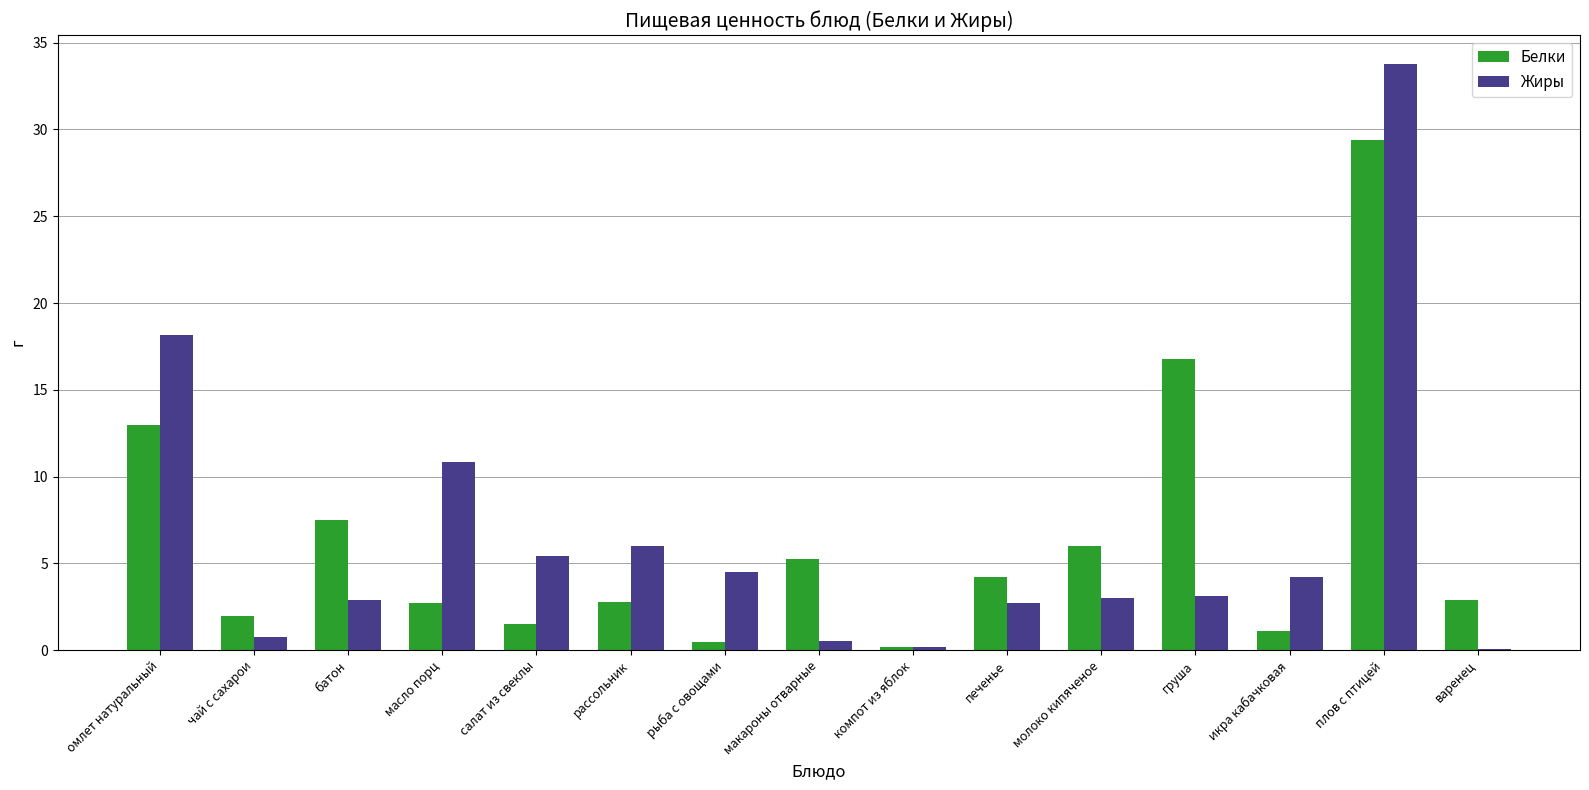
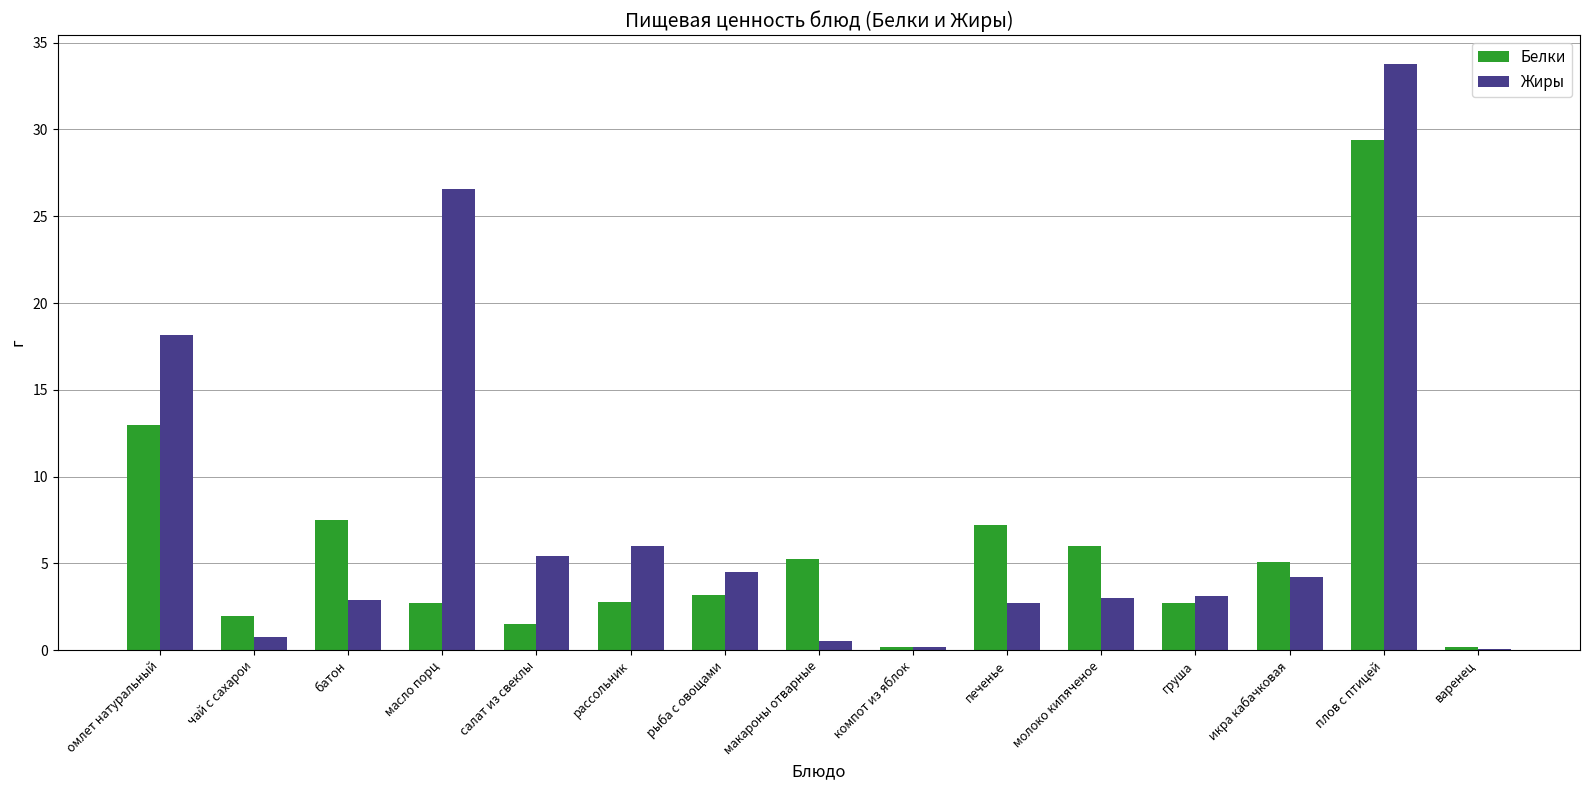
  {
    "Белки": {
      "омлет натуральный": 13.0,
      "чай с сахарои": 2.0,
      "батон": 7.5,
      "масло порц": 2.7,
      "салат из свеклы": 1.5,
      "рассольник": 2.8,
-     "рыба с овощами": 0.5,
+     "рыба с овощами": 3.2,
      "макароны отварные": 5.3,
      "компот из яблок": 0.2,
-     "печенье": 4.2,
+     "печенье": 7.2,
      "молоко кипяченое": 6.0,
-     "груша": 16.8,
-     "икра кабачковая": 1.1,
+     "груша": 2.7,
+     "икра кабачковая": 5.1,
      "плов с птицей": 29.4,
-     "варенец": 2.9
+     "варенец": 0.2
    },
    "Жиры": {
      "омлет натуральный": 18.2,
      "чай с сахарои": 0.8,
      "батон": 2.9,
-     "масло порц": 10.9,
+     "масло порц": 26.6,
      "салат из свеклы": 5.4,
      "рассольник": 6.0,
      "рыба с овощами": 4.5,
      "макароны отварные": 0.6,
      "компот из яблок": 0.2,
      "печенье": 2.7,
      "молоко кипяченое": 3.0,
      "груша": 3.1,
      "икра кабачковая": 4.2,
      "плов с птицей": 33.8
    }
  }
